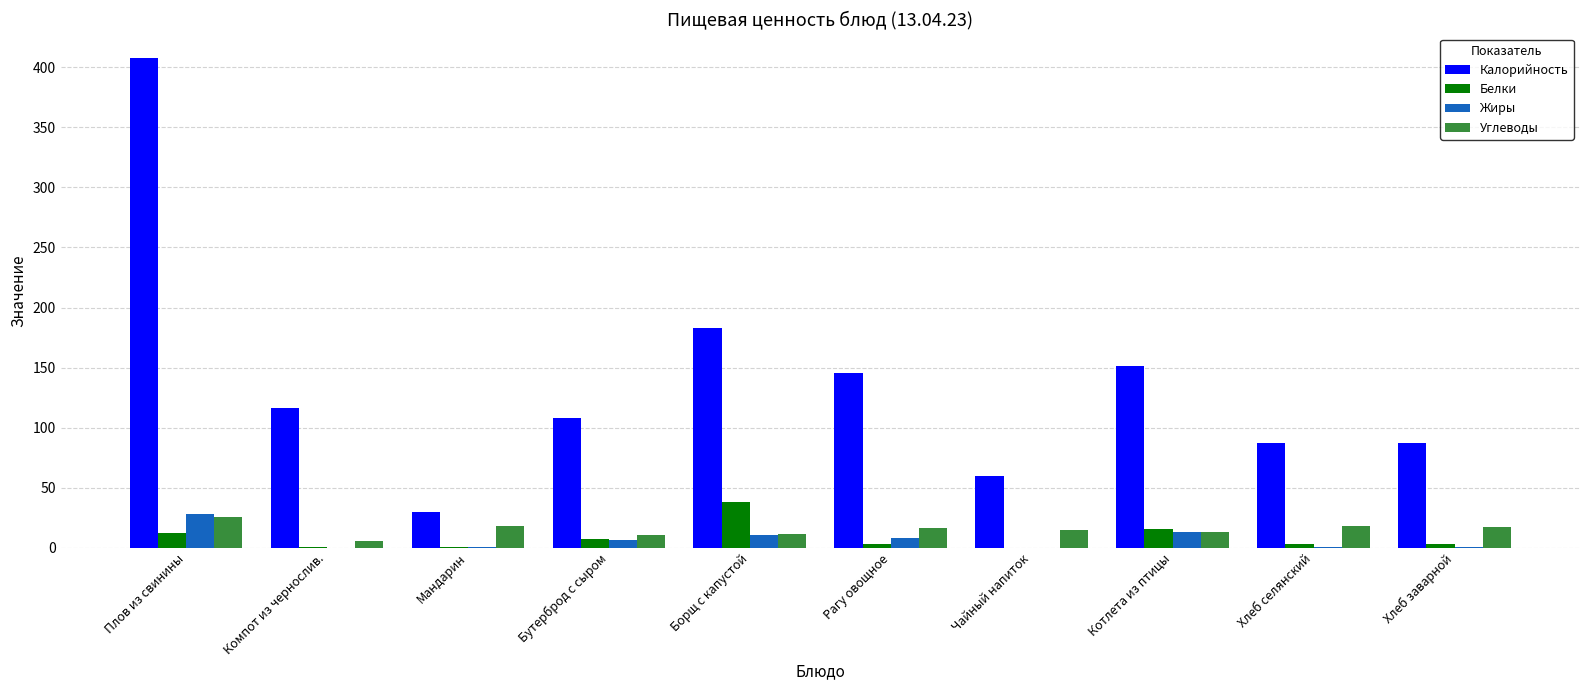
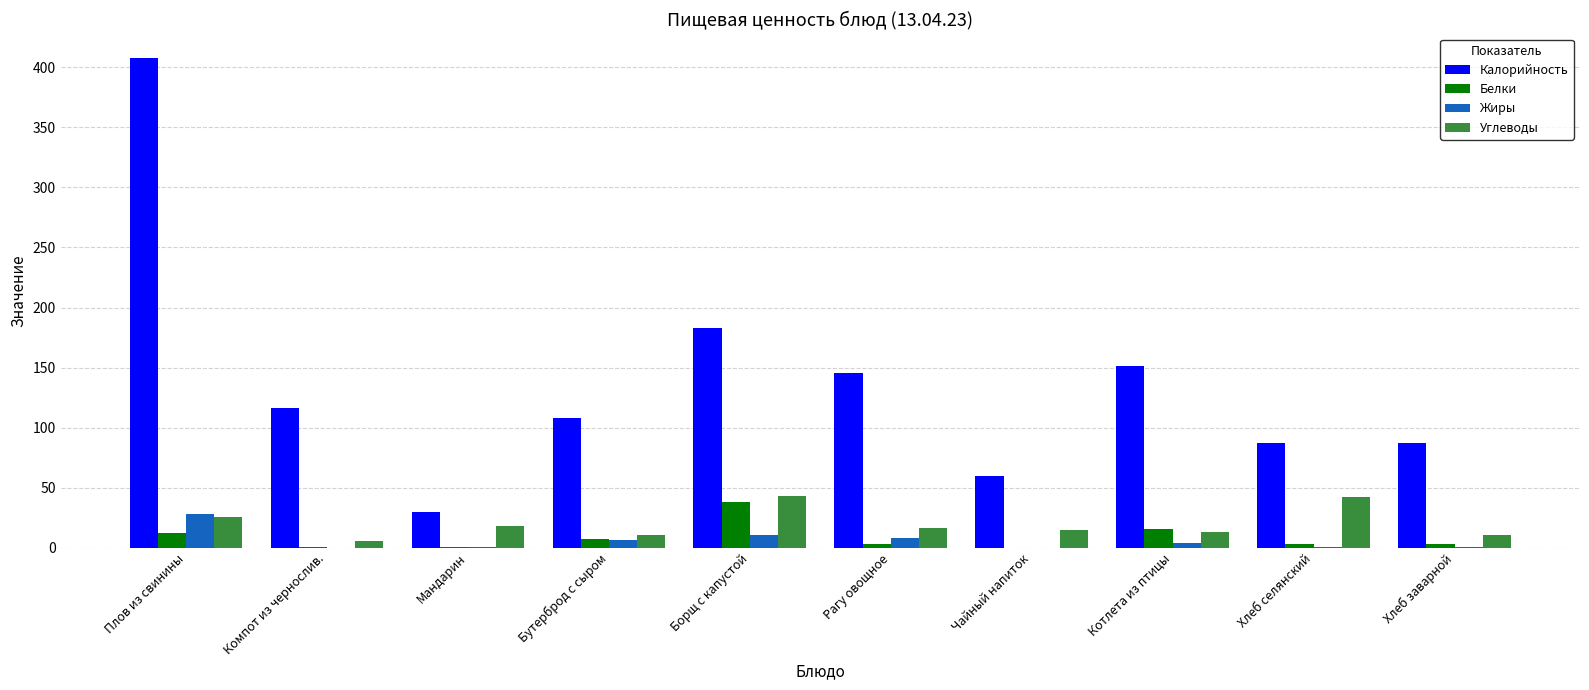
  {
    "Калорийность": {
      "Плов из свинины": 408,
      "Компот из чернослив.": 116,
      "Мандарин": 30,
      "Бутерброд с сыром": 108,
      "Борщ с капустой": 183,
      "Рагу овощное": 146,
      "Чайный напиток": 60,
      "Котлета из птицы": 151,
      "Хлеб селянский": 87,
      "Хлеб заварной": 87
    },
    "Белки": {
      "Плов из свинины": 13,
      "Бутерброд с сыром": 7,
      "Борщ с капустой": 38,
      "Рагу овощное": 3,
      "Котлета из птицы": 16,
      "Хлеб селянский": 3,
      "Хлеб заварной": 3
    },
    "Жиры": {
      "Плов из свинины": 28,
      "Компот из чернослив.": 0,
      "Бутерброд с сыром": 6,
      "Борщ с капустой": 11,
      "Рагу овощное": 8,
-     "Котлета из птицы": 13
+     "Котлета из птицы": 4
    },
    "Углеводы": {
      "Плов из свинины": 26,
      "Компот из чернослив.": 5,
      "Мандарин": 18,
      "Бутерброд с сыром": 10,
-     "Борщ с капустой": 11,
+     "Борщ с капустой": 43,
      "Рагу овощное": 16,
      "Чайный напиток": 15,
      "Котлета из птицы": 13,
-     "Хлеб селянский": 18,
-     "Хлеб заварной": 18
+     "Хлеб селянский": 43,
+     "Хлеб заварной": 10
    }
  }
